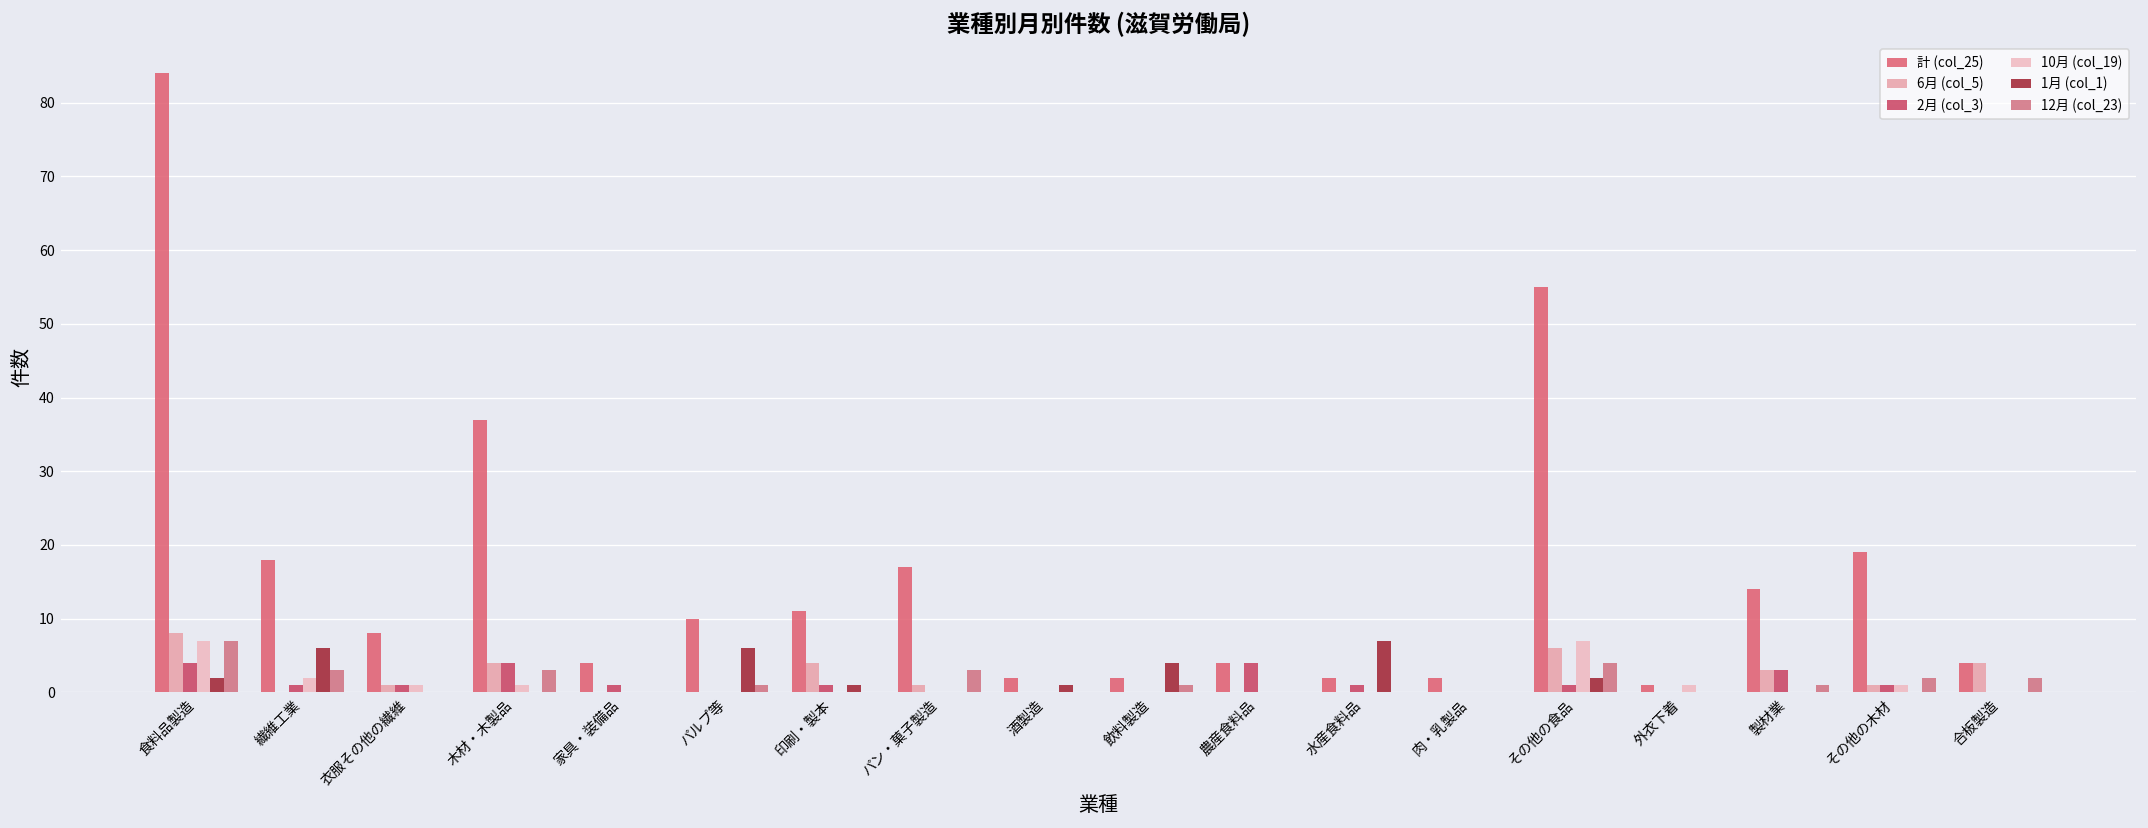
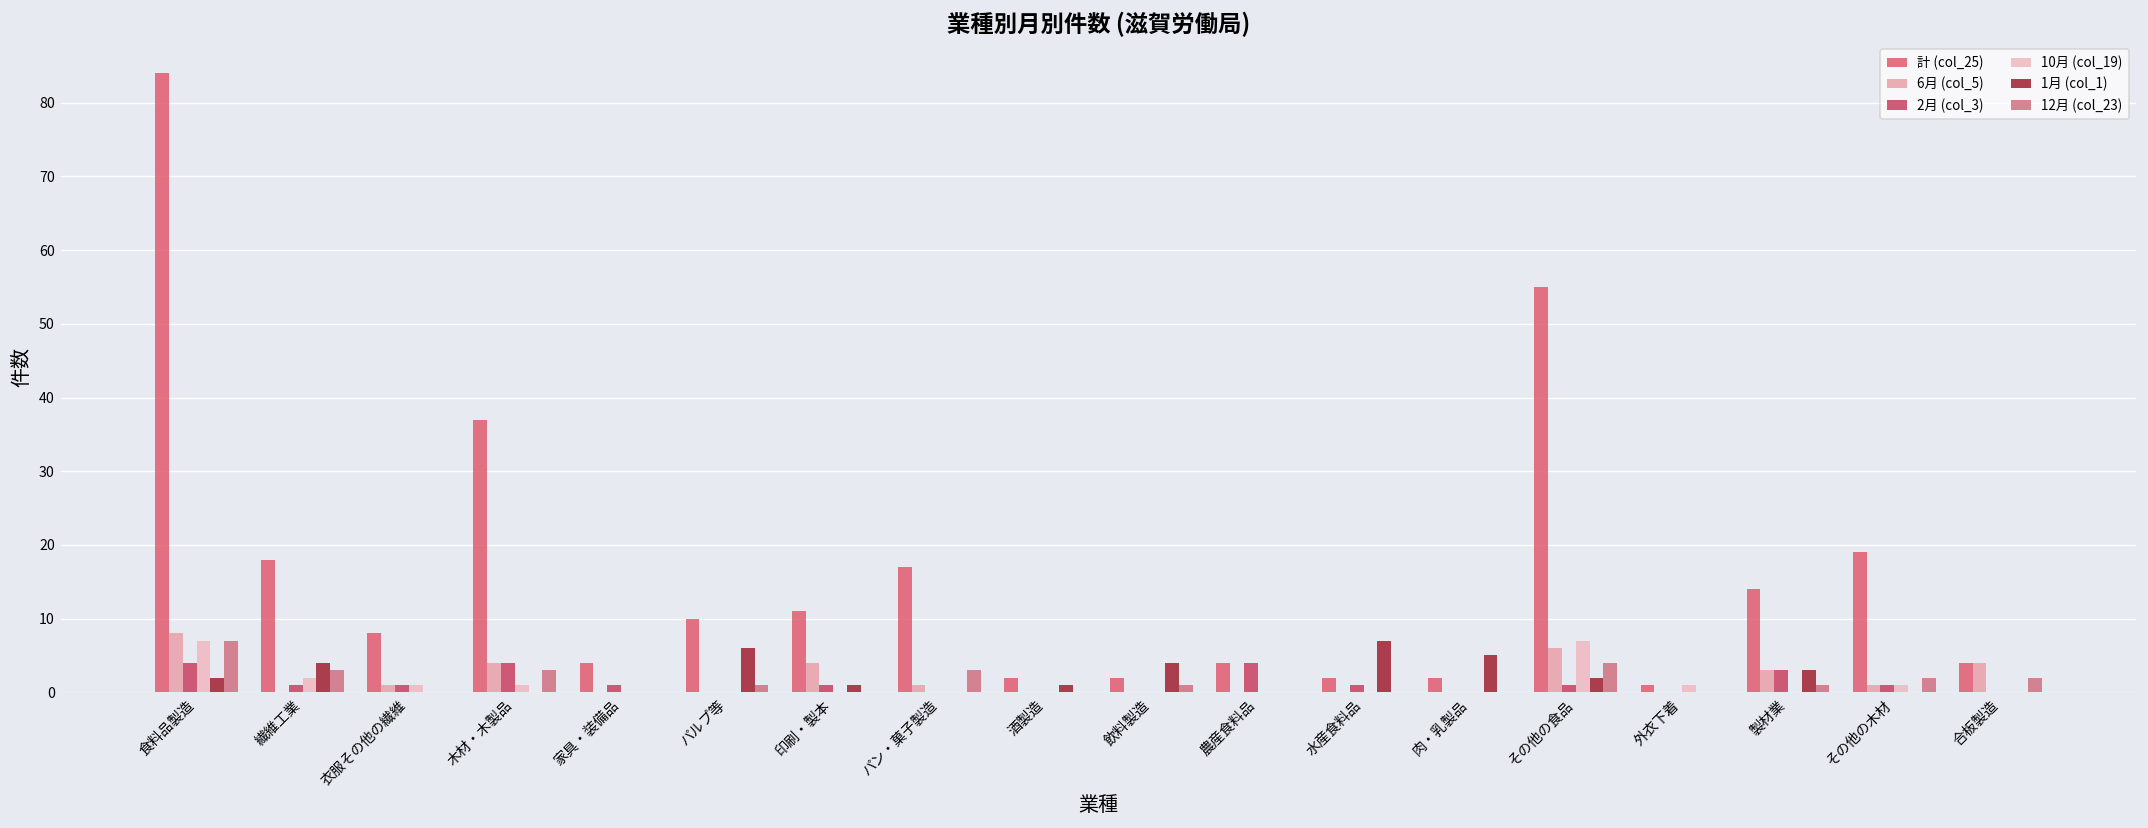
  {
    "1月 (col_1)": {
      "食料品製造": 2,
-     "繊維工業": 6,
+     "繊維工業": 4,
      "衣服その他の繊維": 0,
      "木材・木製品": 0,
      "家具・装備品": 0,
      "パルプ等": 6,
      "印刷・製本": 1,
      "パン・菓子製造": 0,
      "酒製造": 1,
      "飲料製造": 4,
      "農産食料品": 0,
      "水産食料品": 7,
-     "肉・乳製品": 0,
+     "肉・乳製品": 5,
      "その他の食品": 2,
      "外衣下着": 0,
-     "製材業": 0,
+     "製材業": 3,
      "その他の木材": 0,
      "合板製造": 0
    }
  }
